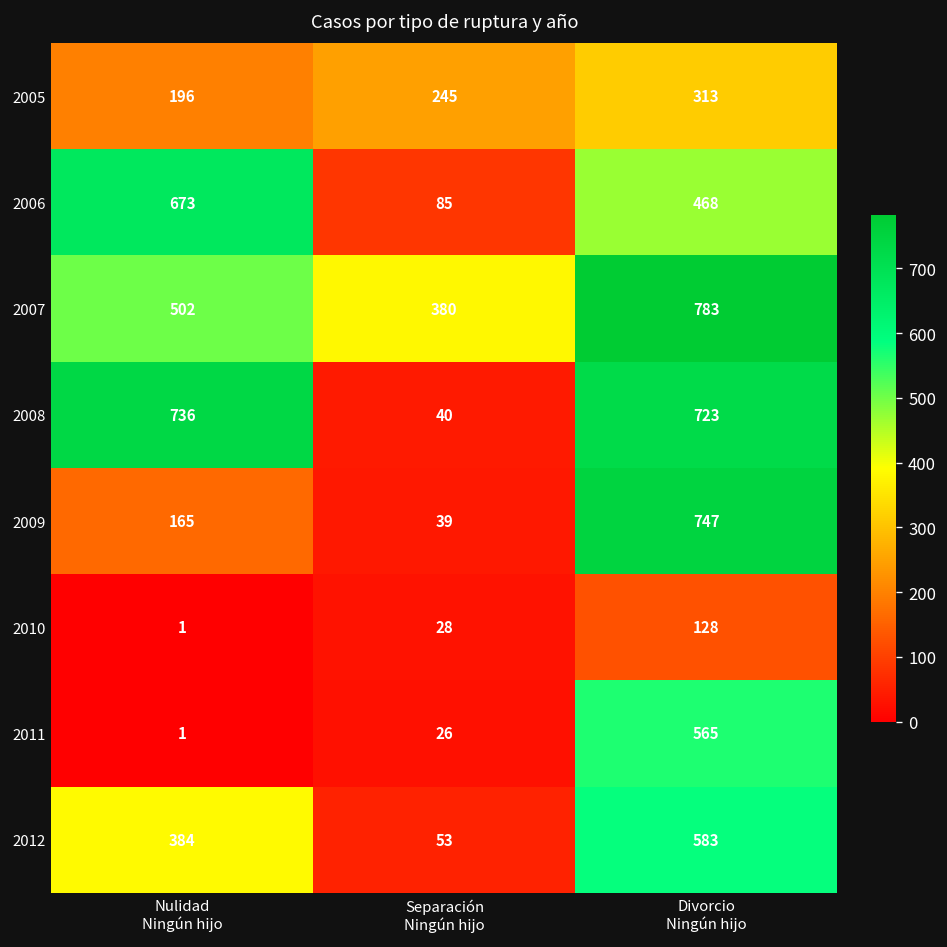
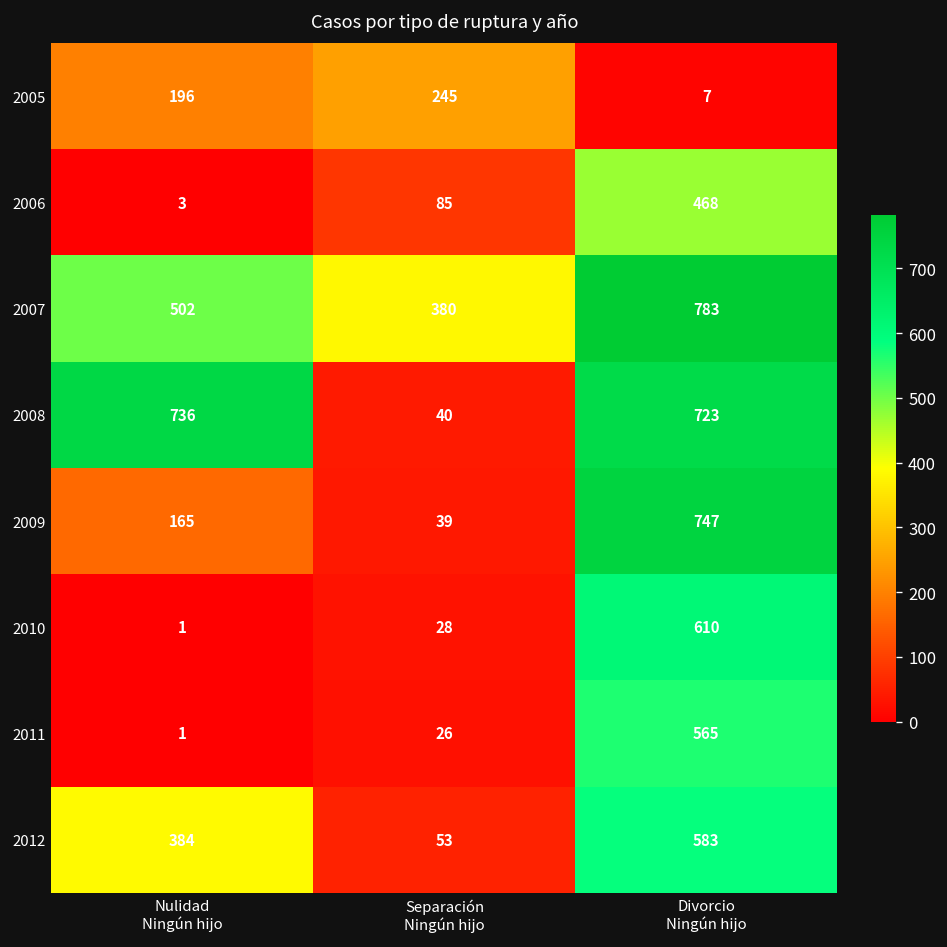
  {
    "2005": {
      "Nulidad Ningún hijo": 196,
      "Separación Ningún hijo": 245,
-     "Divorcio Ningún hijo": 313
+     "Divorcio Ningún hijo": 7
    },
    "2006": {
-     "Nulidad Ningún hijo": 673,
+     "Nulidad Ningún hijo": 3,
      "Separación Ningún hijo": 85,
      "Divorcio Ningún hijo": 468
    },
    "2007": {
      "Nulidad Ningún hijo": 502,
      "Separación Ningún hijo": 380,
      "Divorcio Ningún hijo": 783
    },
    "2008": {
      "Nulidad Ningún hijo": 736,
      "Separación Ningún hijo": 40,
      "Divorcio Ningún hijo": 723
    },
    "2009": {
      "Nulidad Ningún hijo": 165,
      "Separación Ningún hijo": 39,
      "Divorcio Ningún hijo": 747
    },
    "2010": {
      "Nulidad Ningún hijo": 1,
      "Separación Ningún hijo": 28,
-     "Divorcio Ningún hijo": 128
+     "Divorcio Ningún hijo": 610
    },
    "2011": {
      "Nulidad Ningún hijo": 1,
      "Separación Ningún hijo": 26,
      "Divorcio Ningún hijo": 565
    },
    "2012": {
      "Nulidad Ningún hijo": 384,
      "Separación Ningún hijo": 53,
      "Divorcio Ningún hijo": 583
    }
  }
